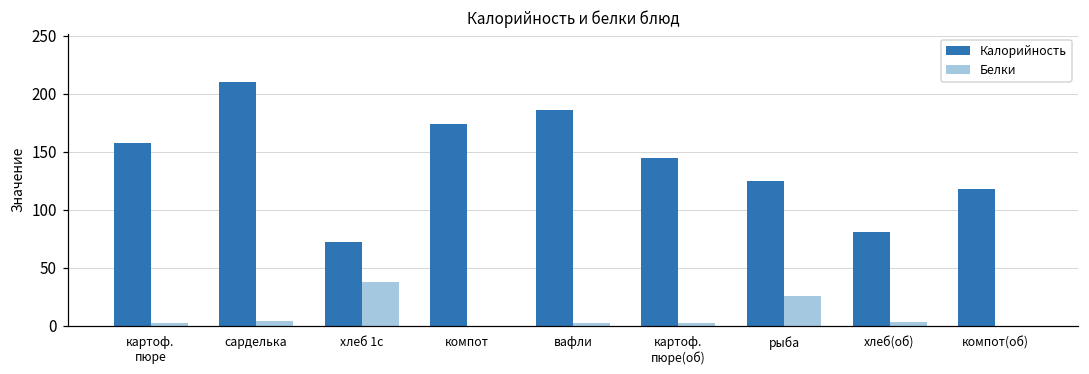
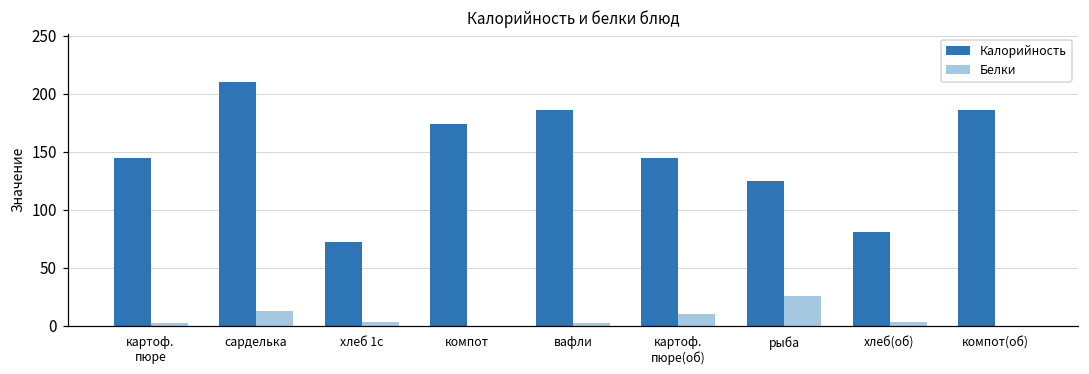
  {
    "Калорийность": {
-     "картоф. пюре": 158,
+     "картоф. пюре": 145,
      "сарделька": 210,
      "хлеб 1с": 72,
      "компот": 174,
      "вафли": 186,
      "картоф. пюре(об)": 145,
      "рыба": 125,
      "хлеб(об)": 81,
-     "компот(об)": 118
+     "компот(об)": 186
    },
    "Белки": {
-     "сарделька": 4,
-     "хлеб 1с": 38,
+     "сарделька": 13,
+     "хлеб 1с": 3,
      "компот": 0,
-     "картоф. пюре(об)": 2,
+     "картоф. пюре(об)": 10,
      "рыба": 26,
      "хлеб(об)": 3,
      "компот(об)": 0
    }
  }
